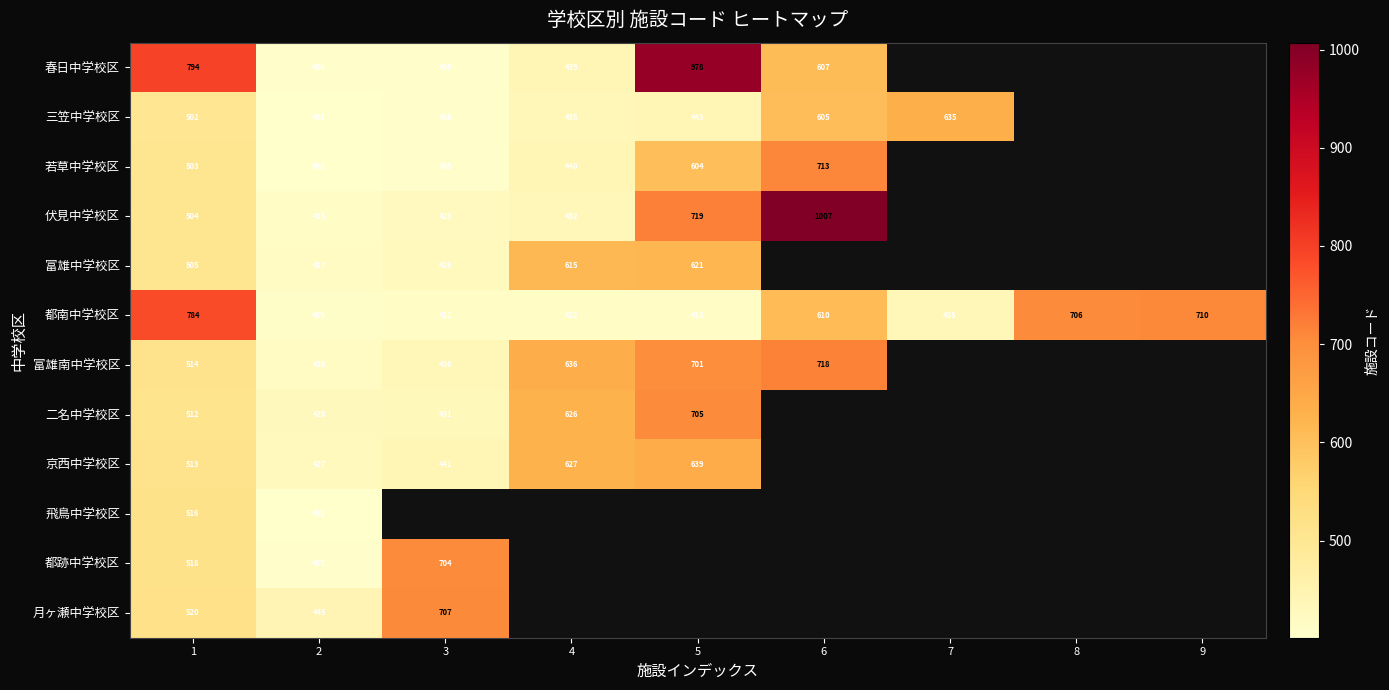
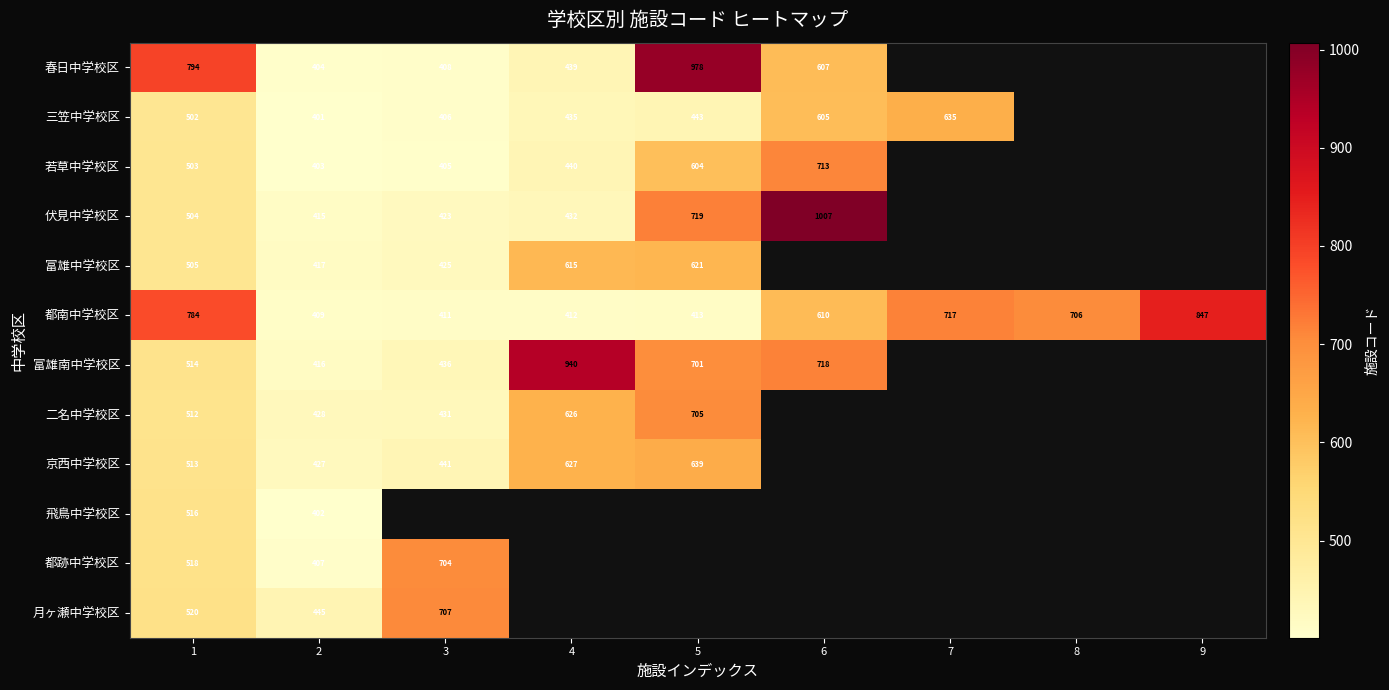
  {
    "春日中学校区": {
      "1": 794,
      "2": 404,
      "3": 408,
      "4": 439,
      "5": 978,
      "6": 607
    },
    "三笠中学校区": {
      "1": 502,
      "2": 401,
      "3": 406,
      "4": 435,
      "5": 443,
      "6": 605,
      "7": 635
    },
    "若草中学校区": {
      "1": 503,
      "2": 403,
      "3": 405,
      "4": 440,
      "5": 604,
      "6": 713
    },
    "伏見中学校区": {
      "1": 504,
      "2": 415,
      "3": 423,
      "4": 432,
      "5": 719,
      "6": 1007
    },
    "富雄中学校区": {
      "1": 505,
      "2": 417,
      "3": 425,
      "4": 615,
      "5": 621
    },
    "都南中学校区": {
      "1": 784,
      "2": 409,
      "3": 411,
      "4": 412,
      "5": 413,
      "6": 610,
-     "7": 435,
+     "7": 717,
      "8": 706,
-     "9": 710
+     "9": 847
    },
    "富雄南中学校区": {
      "1": 514,
      "2": 416,
      "3": 436,
-     "4": 636,
+     "4": 940,
      "5": 701,
      "6": 718
    },
    "二名中学校区": {
      "1": 512,
      "2": 428,
      "3": 431,
      "4": 626,
      "5": 705
    },
    "京西中学校区": {
      "1": 513,
      "2": 427,
      "3": 441,
      "4": 627,
      "5": 639
    },
    "飛鳥中学校区": {
      "1": 516,
      "2": 402
    },
    "都跡中学校区": {
      "1": 518,
      "2": 407,
      "3": 704
    },
    "月ヶ瀬中学校区": {
      "1": 520,
      "2": 445,
      "3": 707
    }
  }
